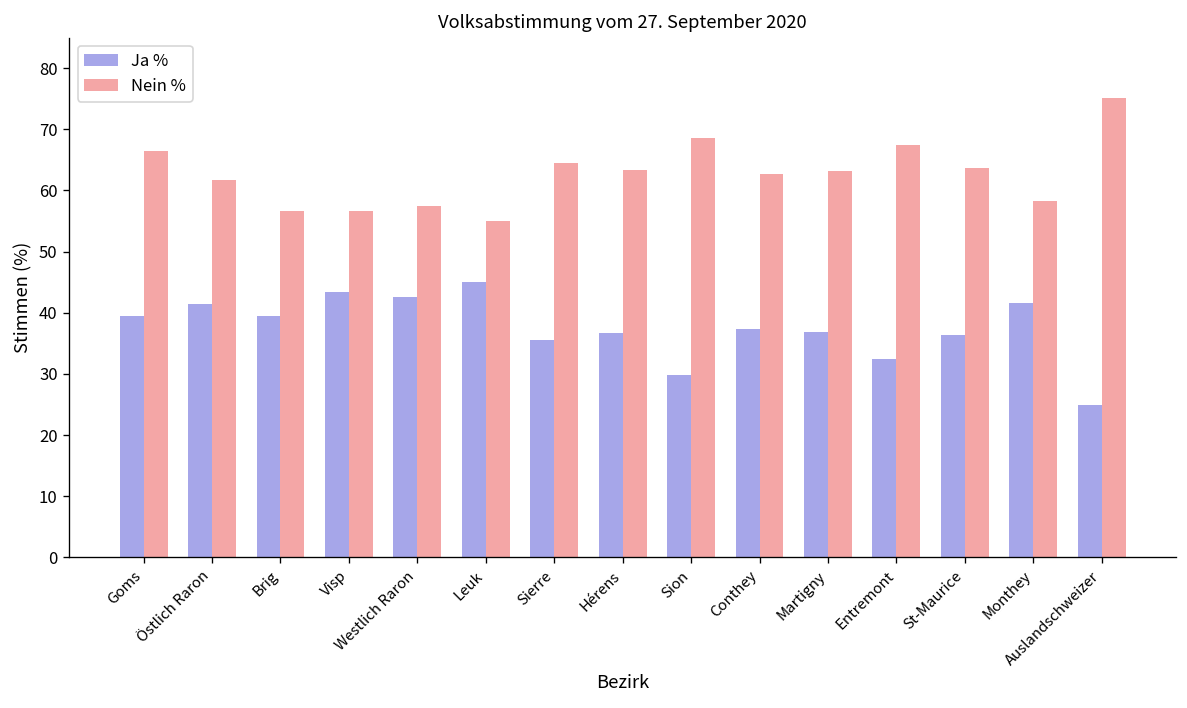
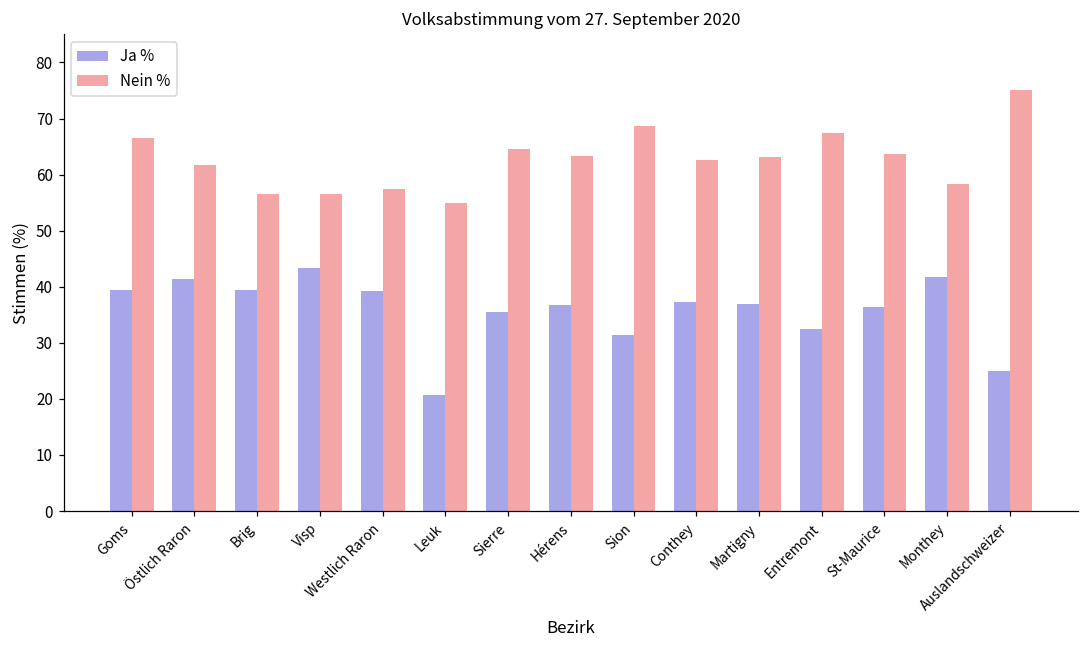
  {
    "Ja %": {
      "Goms": 39,
      "Östlich Raron": 41,
      "Brig": 39,
      "Visp": 43,
-     "Westlich Raron": 43,
-     "Leuk": 45,
+     "Westlich Raron": 39,
+     "Leuk": 21,
      "Sierre": 36,
      "Hérens": 37,
-     "Sion": 30,
+     "Sion": 31,
      "Conthey": 37,
      "Martigny": 37,
      "Entremont": 32,
      "St-Maurice": 36,
      "Monthey": 42,
      "Auslandschweizer": 25
    },
    "Nein %": {
      "Goms": 66,
      "Östlich Raron": 62,
      "Brig": 57,
      "Visp": 57,
      "Westlich Raron": 57,
      "Leuk": 55,
      "Sierre": 65,
      "Hérens": 63,
      "Sion": 69,
      "Conthey": 63,
      "Martigny": 63,
      "Entremont": 68,
      "St-Maurice": 64,
      "Monthey": 58,
      "Auslandschweizer": 75
    }
  }
